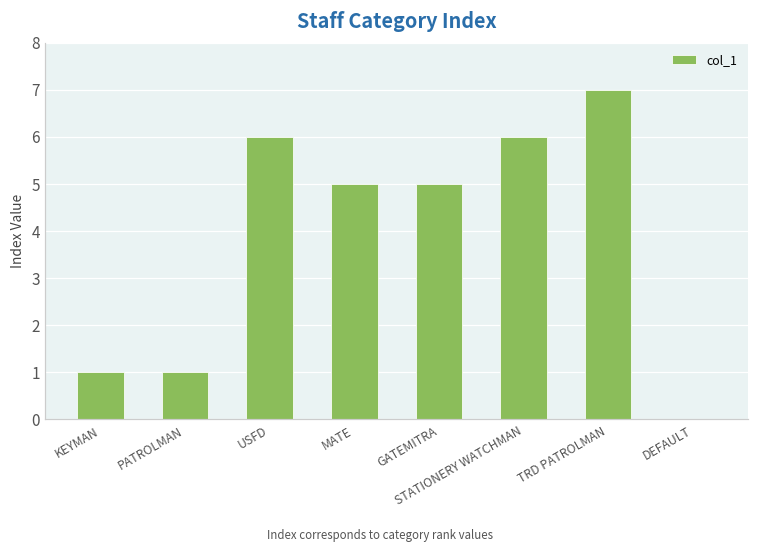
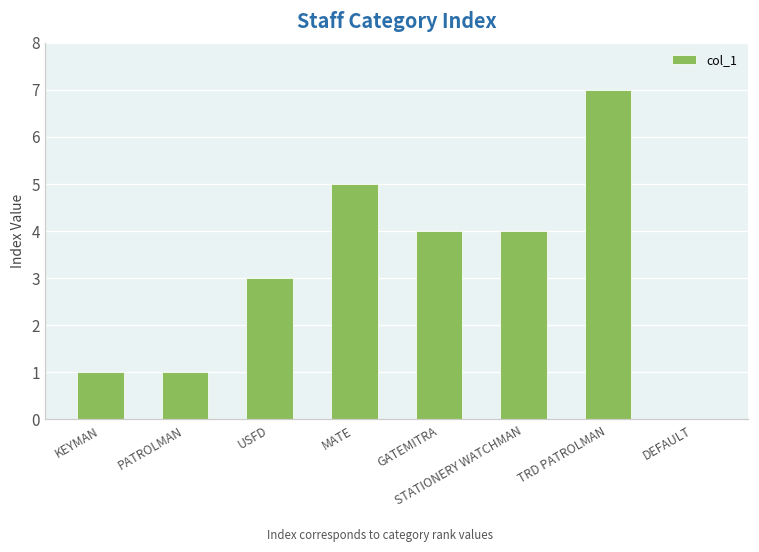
  {
    "KEYMAN": 1,
    "PATROLMAN": 1,
-   "USFD": 6,
+   "USFD": 3,
    "MATE": 5,
-   "GATEMITRA": 5,
-   "STATIONERY WATCHMAN": 6,
+   "GATEMITRA": 4,
+   "STATIONERY WATCHMAN": 4,
    "TRD PATROLMAN": 7,
    "DEFAULT": 0
  }
